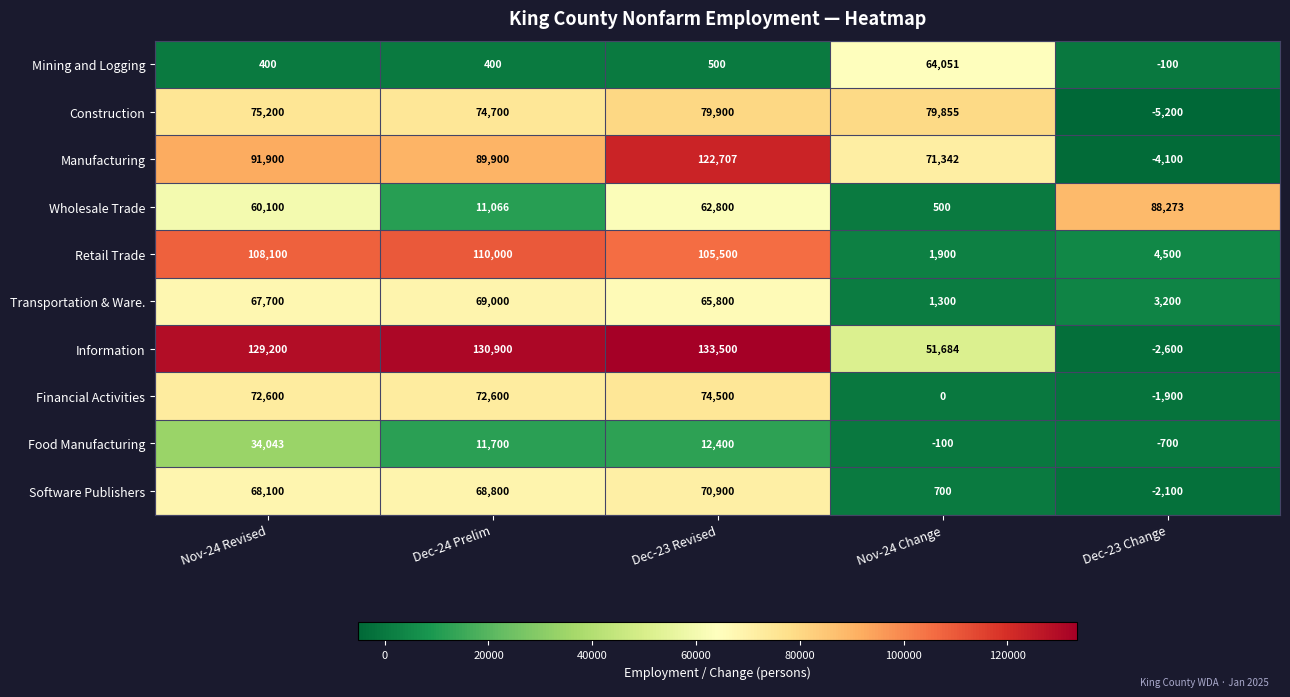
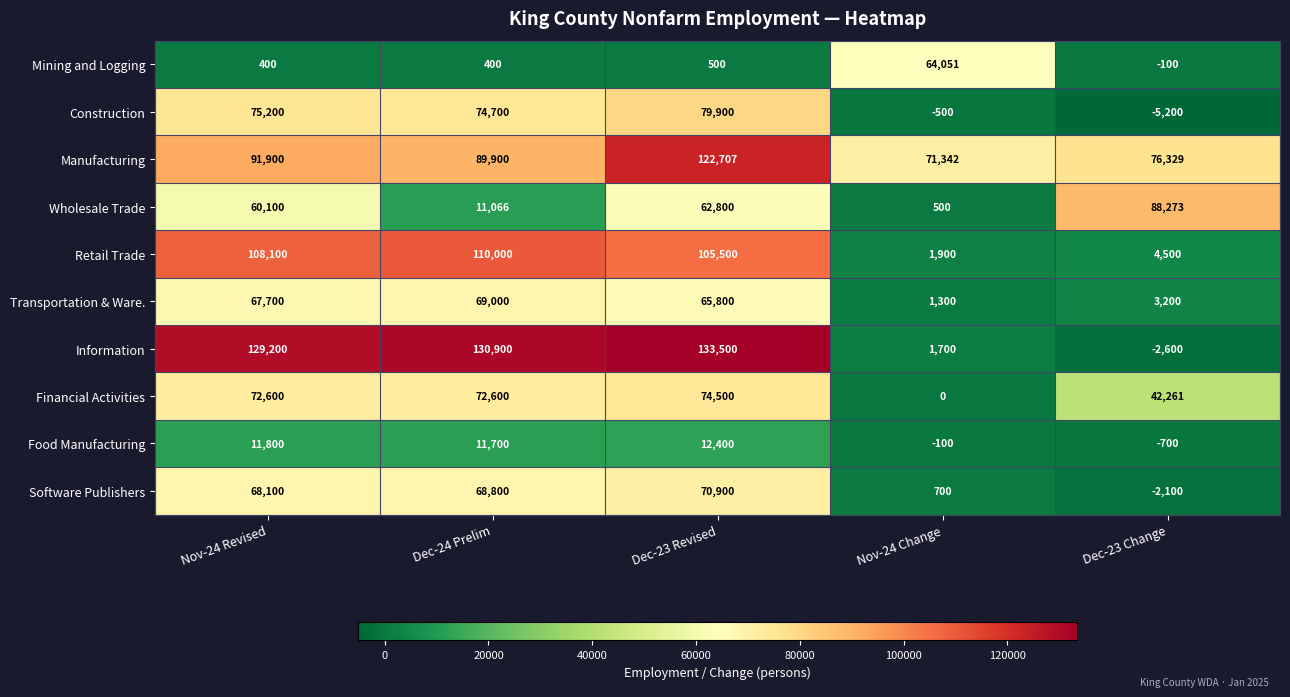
  {
    "Mining and Logging": {
      "Nov-24 Revised": "400",
      "Dec-24 Prelim": "400",
      "Dec-23 Revised": "500",
      "Nov-24 Change": "64,051",
      "Dec-23 Change": "-100"
    },
    "Construction": {
      "Nov-24 Revised": "75,200",
      "Dec-24 Prelim": "74,700",
      "Dec-23 Revised": "79,900",
-     "Nov-24 Change": "79,855",
+     "Nov-24 Change": "-500",
      "Dec-23 Change": "-5,200"
    },
    "Manufacturing": {
      "Nov-24 Revised": "91,900",
      "Dec-24 Prelim": "89,900",
      "Dec-23 Revised": "122,707",
      "Nov-24 Change": "71,342",
-     "Dec-23 Change": "-4,100"
+     "Dec-23 Change": "76,329"
    },
    "Wholesale Trade": {
      "Nov-24 Revised": "60,100",
      "Dec-24 Prelim": "11,066",
      "Dec-23 Revised": "62,800",
      "Nov-24 Change": "500",
      "Dec-23 Change": "88,273"
    },
    "Retail Trade": {
      "Nov-24 Revised": "108,100",
      "Dec-24 Prelim": "110,000",
      "Dec-23 Revised": "105,500",
      "Nov-24 Change": "1,900",
      "Dec-23 Change": "4,500"
    },
    "Transportation & Ware.": {
      "Nov-24 Revised": "67,700",
      "Dec-24 Prelim": "69,000",
      "Dec-23 Revised": "65,800",
      "Nov-24 Change": "1,300",
      "Dec-23 Change": "3,200"
    },
    "Information": {
      "Nov-24 Revised": "129,200",
      "Dec-24 Prelim": "130,900",
      "Dec-23 Revised": "133,500",
-     "Nov-24 Change": "51,684",
+     "Nov-24 Change": "1,700",
      "Dec-23 Change": "-2,600"
    },
    "Financial Activities": {
      "Nov-24 Revised": "72,600",
      "Dec-24 Prelim": "72,600",
      "Dec-23 Revised": "74,500",
      "Nov-24 Change": "0",
-     "Dec-23 Change": "-1,900"
+     "Dec-23 Change": "42,261"
    },
    "Food Manufacturing": {
-     "Nov-24 Revised": "34,043",
+     "Nov-24 Revised": "11,800",
      "Dec-24 Prelim": "11,700",
      "Dec-23 Revised": "12,400",
      "Nov-24 Change": "-100",
      "Dec-23 Change": "-700"
    },
    "Software Publishers": {
      "Nov-24 Revised": "68,100",
      "Dec-24 Prelim": "68,800",
      "Dec-23 Revised": "70,900",
      "Nov-24 Change": "700",
      "Dec-23 Change": "-2,100"
    }
  }
